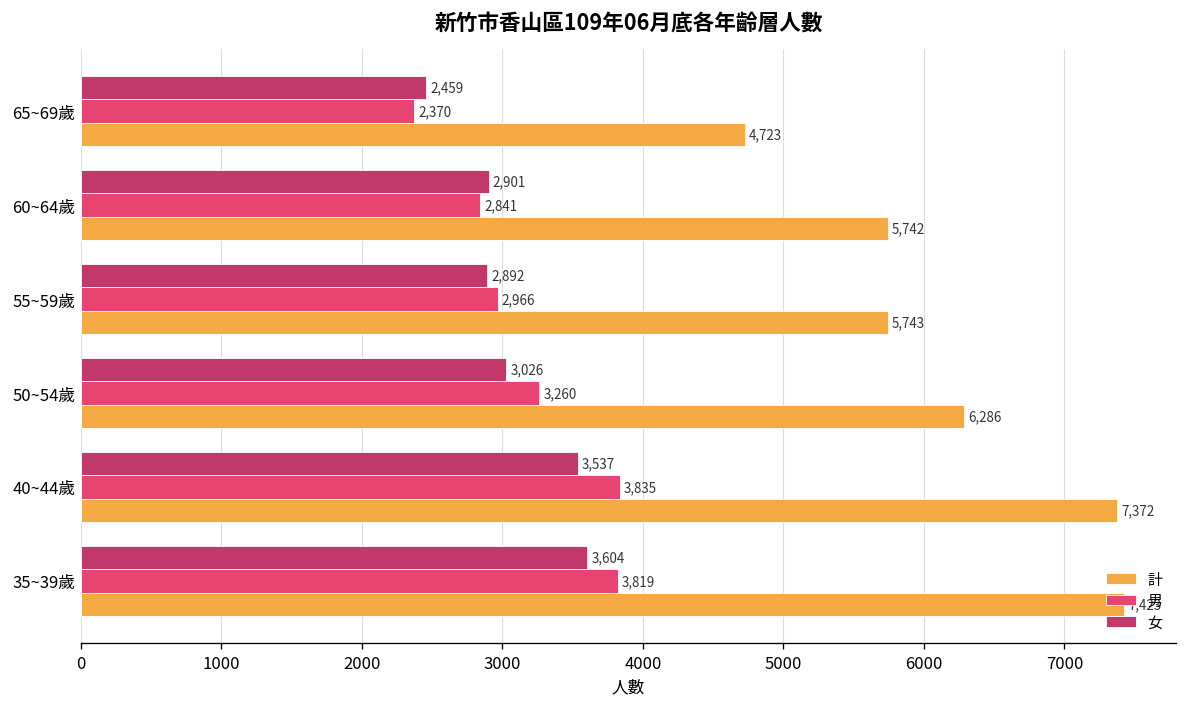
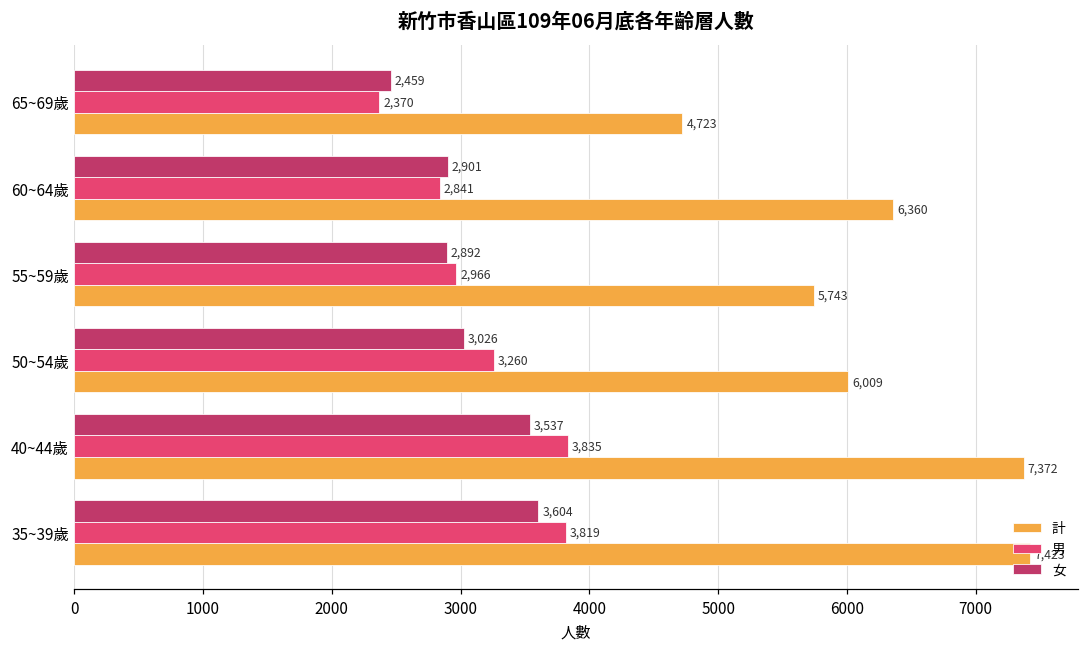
  {
    "計": {
      "65~69歲": "4,723",
-     "60~64歲": "5,742",
+     "60~64歲": "6,360",
      "55~59歲": "5,743",
-     "50~54歲": "6,286",
+     "50~54歲": "6,009",
      "40~44歲": "7,372",
      "35~39歲": "7,423"
    }
  }
